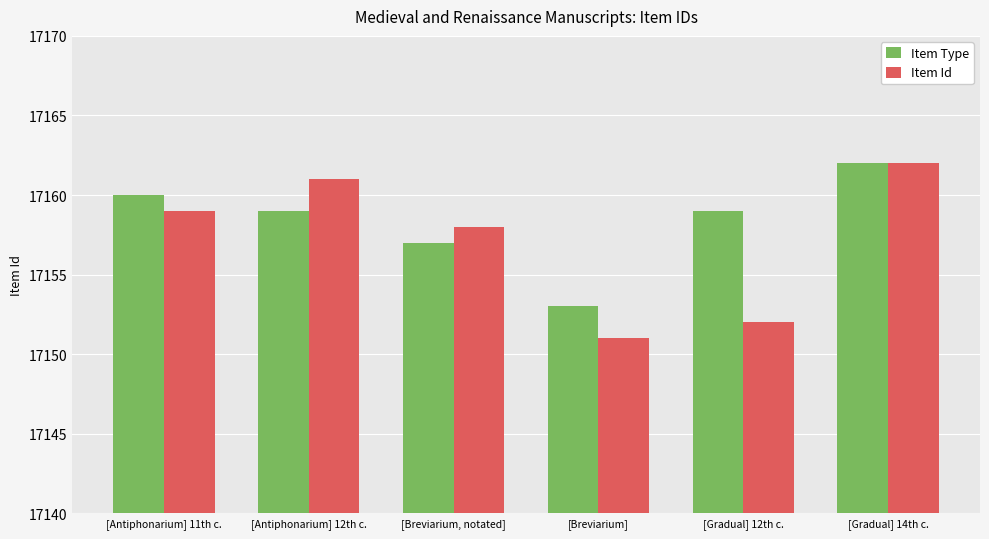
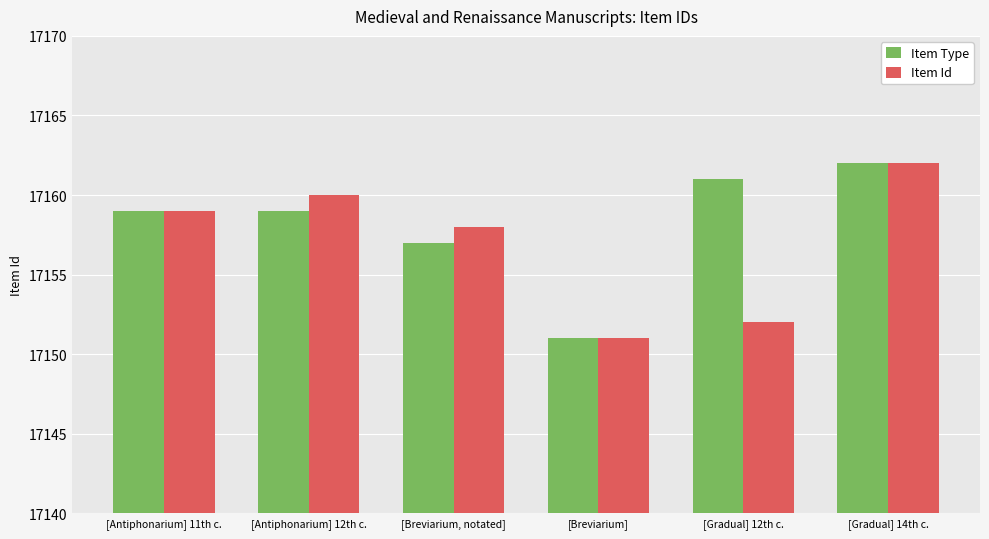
  {
    "Item Type": {
-     "[Antiphonarium] 11th c.": 17160,
+     "[Antiphonarium] 11th c.": 17159,
      "[Antiphonarium] 12th c.": 17159,
      "[Breviarium, notated]": 17157,
-     "[Breviarium]": 17153,
-     "[Gradual] 12th c.": 17159,
+     "[Breviarium]": 17151,
+     "[Gradual] 12th c.": 17161,
      "[Gradual] 14th c.": 17162
    },
    "Item Id": {
      "[Antiphonarium] 11th c.": 17159,
-     "[Antiphonarium] 12th c.": 17161,
+     "[Antiphonarium] 12th c.": 17160,
      "[Breviarium, notated]": 17158,
      "[Breviarium]": 17151,
      "[Gradual] 12th c.": 17152,
      "[Gradual] 14th c.": 17162
    }
  }
